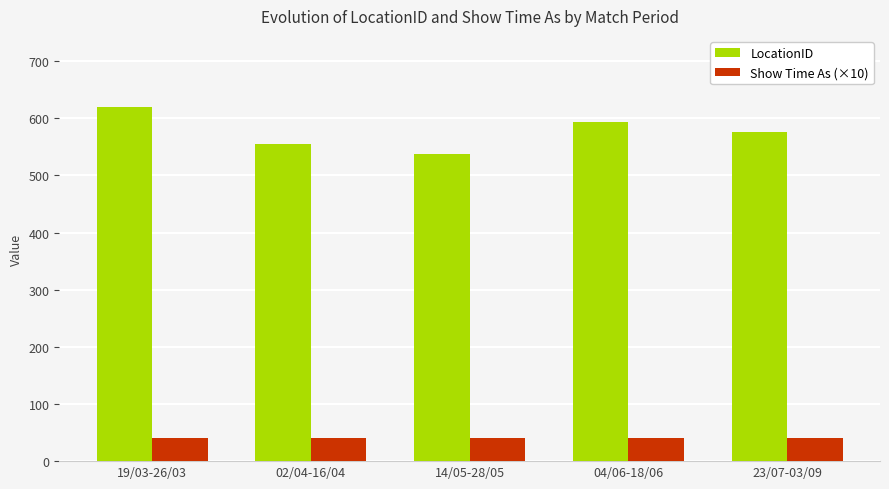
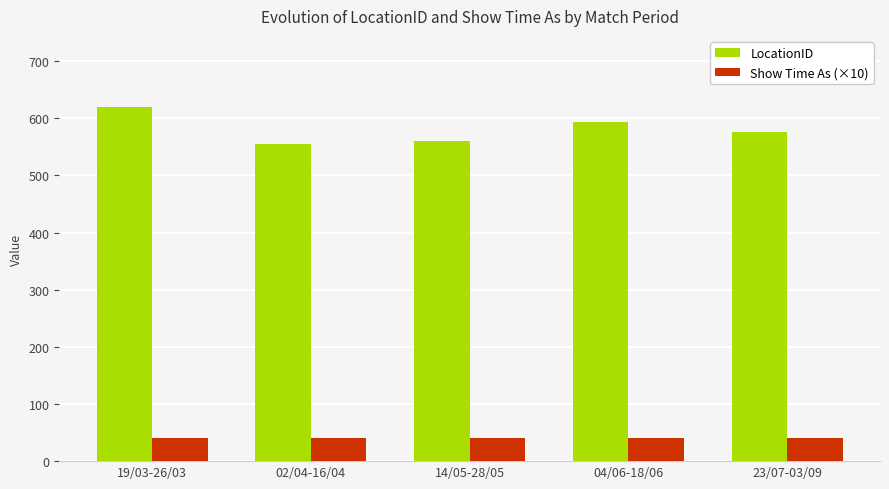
  {
    "LocationID": {
      "19/03-26/03": 620,
      "02/04-16/04": 560,
-     "14/05-28/05": 540,
+     "14/05-28/05": 560,
      "04/06-18/06": 590,
      "23/07-03/09": 580
    },
    "Show Time As (×10)": {
      "19/03-26/03": 40,
      "02/04-16/04": 40,
      "14/05-28/05": 40,
      "04/06-18/06": 40,
      "23/07-03/09": 40
    }
  }
